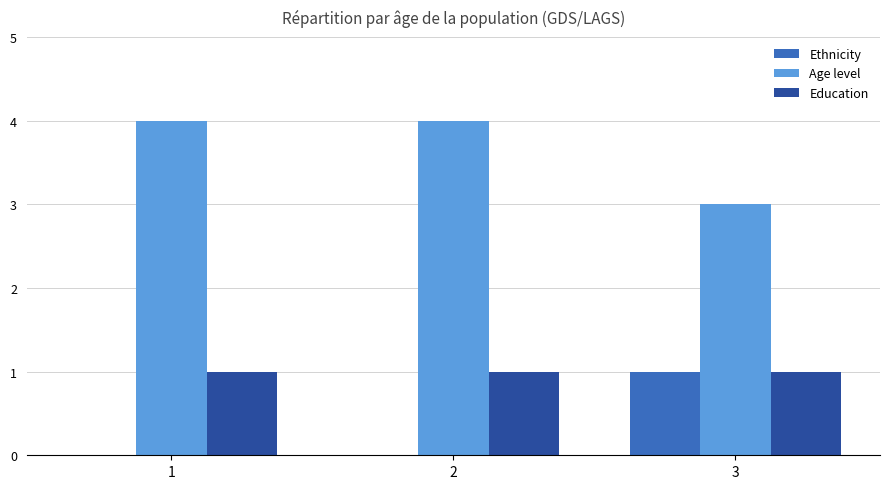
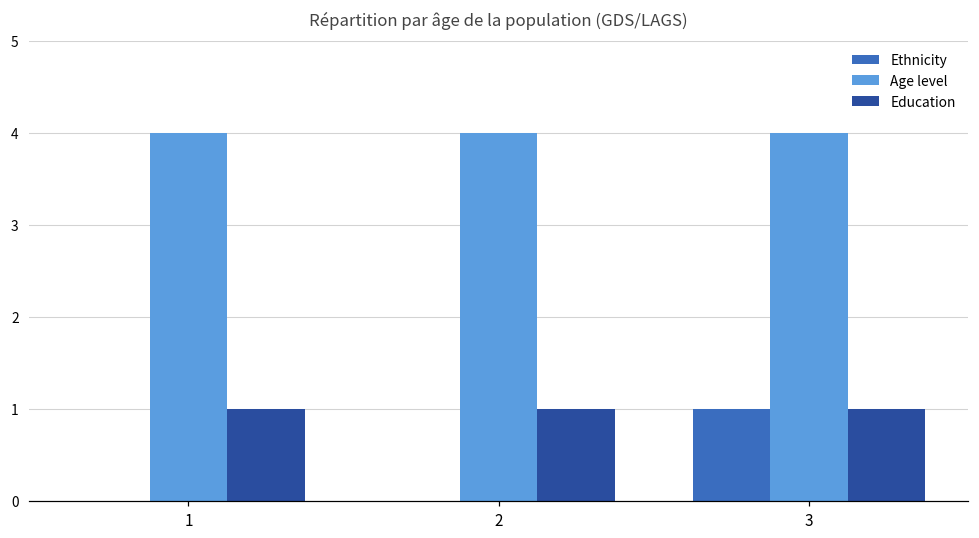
  {
    "Age level": {
      "1": 4,
      "2": 4,
-     "3": 3
+     "3": 4
    }
  }
